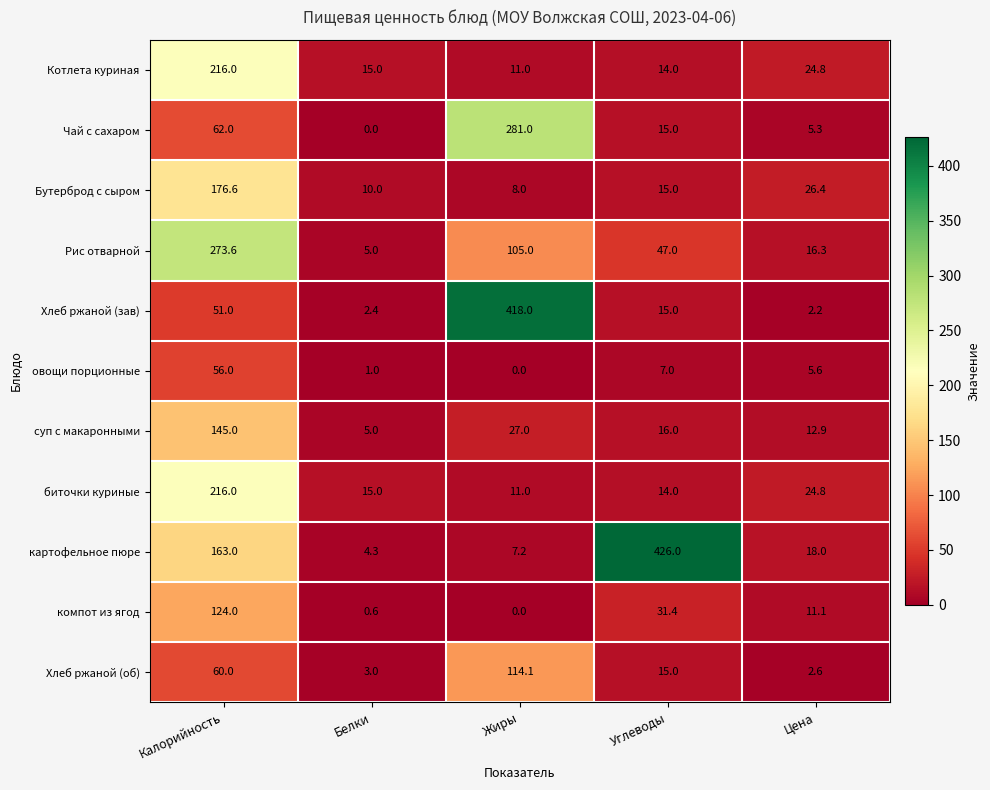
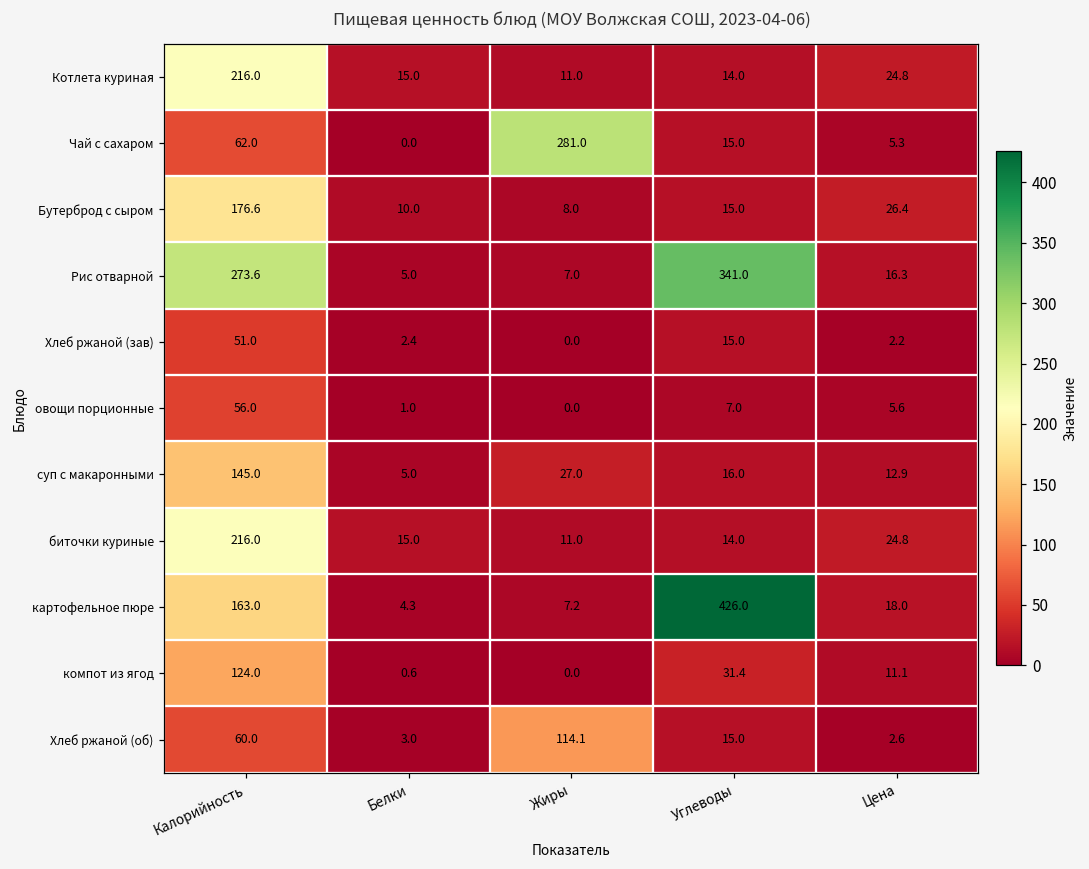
  {
    "Котлета куриная": {
      "Калорийность": 216.0,
      "Белки": 15.0,
      "Жиры": 11.0,
      "Углеводы": 14.0,
      "Цена": 24.8
    },
    "Чай с сахаром": {
      "Калорийность": 62.0,
      "Белки": 0.0,
      "Жиры": 281.0,
      "Углеводы": 15.0,
      "Цена": 5.3
    },
    "Бутерброд с сыром": {
      "Калорийность": 176.6,
      "Белки": 10.0,
      "Жиры": 8.0,
      "Углеводы": 15.0,
      "Цена": 26.4
    },
    "Рис отварной": {
      "Калорийность": 273.6,
      "Белки": 5.0,
-     "Жиры": 105.0,
-     "Углеводы": 47.0,
+     "Жиры": 7.0,
+     "Углеводы": 341.0,
      "Цена": 16.3
    },
    "Хлеб ржаной (зав)": {
      "Калорийность": 51.0,
      "Белки": 2.4,
-     "Жиры": 418.0,
+     "Жиры": 0.0,
      "Углеводы": 15.0,
      "Цена": 2.2
    },
    "овощи порционные": {
      "Калорийность": 56.0,
      "Белки": 1.0,
      "Жиры": 0.0,
      "Углеводы": 7.0,
      "Цена": 5.6
    },
    "суп с макаронными": {
      "Калорийность": 145.0,
      "Белки": 5.0,
      "Жиры": 27.0,
      "Углеводы": 16.0,
      "Цена": 12.9
    },
    "биточки куриные": {
      "Калорийность": 216.0,
      "Белки": 15.0,
      "Жиры": 11.0,
      "Углеводы": 14.0,
      "Цена": 24.8
    },
    "картофельное пюре": {
      "Калорийность": 163.0,
      "Белки": 4.3,
      "Жиры": 7.2,
      "Углеводы": 426.0,
      "Цена": 18.0
    },
    "компот из ягод": {
      "Калорийность": 124.0,
      "Белки": 0.6,
      "Жиры": 0.0,
      "Углеводы": 31.4,
      "Цена": 11.1
    },
    "Хлеб ржаной (об)": {
      "Калорийность": 60.0,
      "Белки": 3.0,
      "Жиры": 114.1,
      "Углеводы": 15.0,
      "Цена": 2.6
    }
  }
